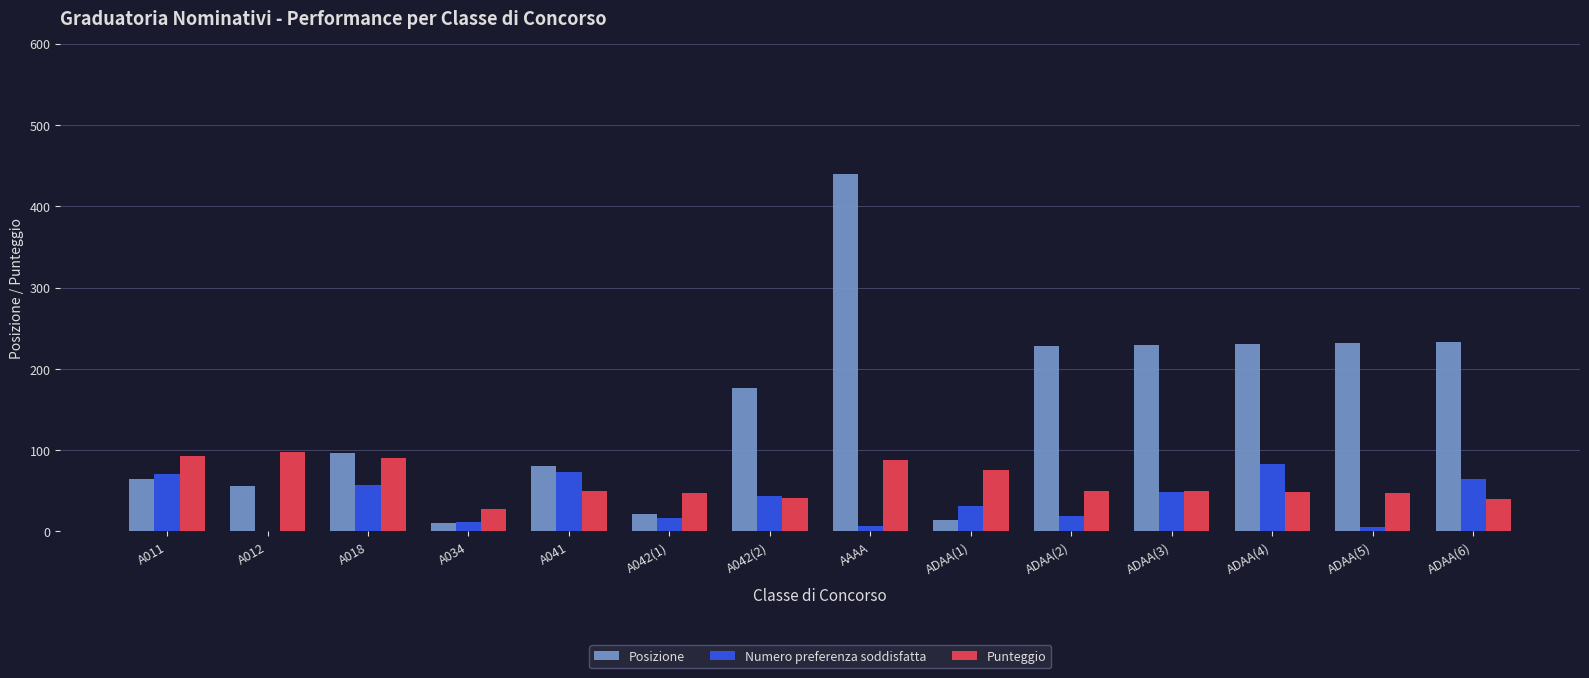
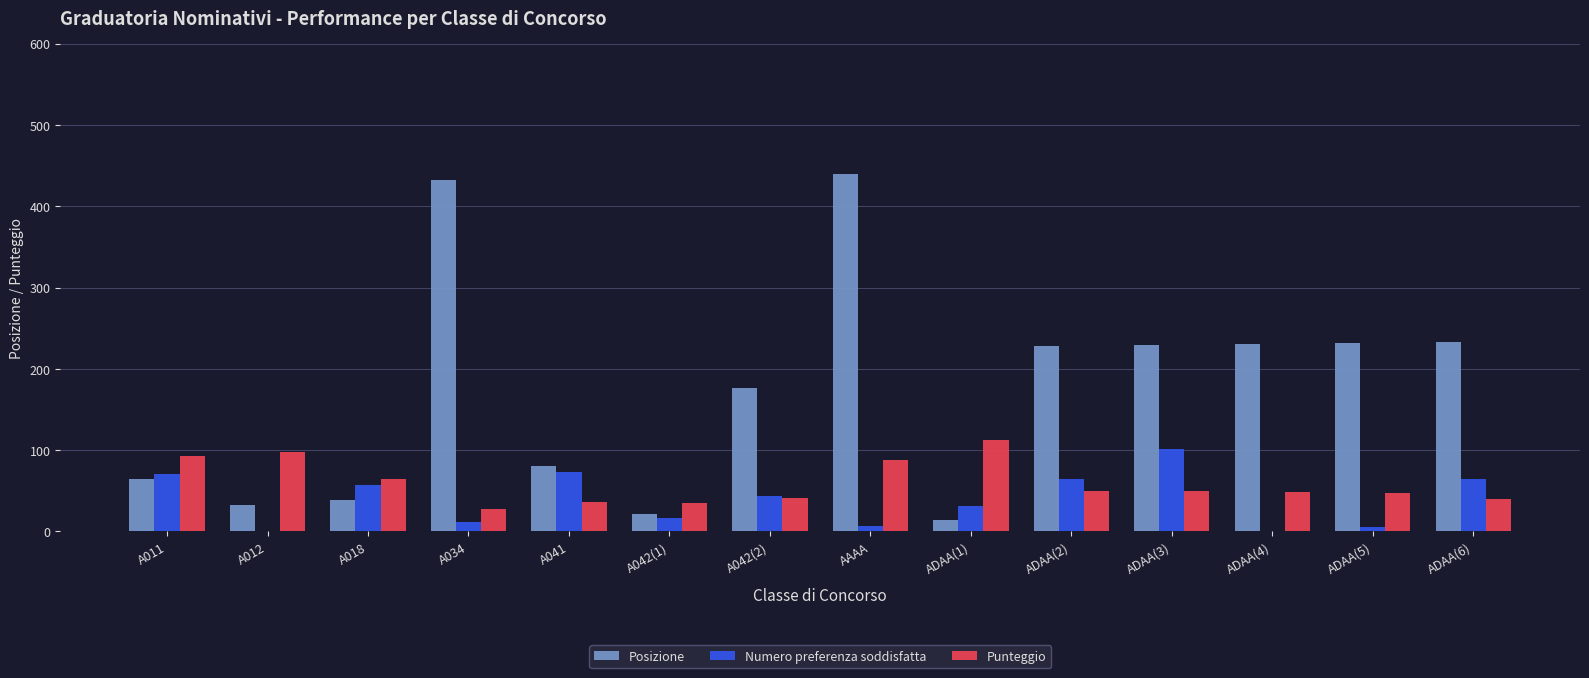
  {
    "Posizione": {
      "A011": 60,
-     "A012": 60,
-     "A018": 100,
-     "A034": 10,
+     "A012": 30,
+     "A018": 40,
+     "A034": 430,
      "A041": 80,
      "A042(1)": 20,
      "A042(2)": 180,
      "AAAA": 440,
      "ADAA(1)": 10,
      "ADAA(2)": 230,
      "ADAA(3)": 230,
      "ADAA(4)": 230,
      "ADAA(5)": 230,
      "ADAA(6)": 230
    },
    "Numero preferenza soddisfatta": {
      "A011": 70,
      "A018": 60,
      "A034": 10,
      "A041": 70,
      "A042(1)": 20,
      "A042(2)": 40,
      "AAAA": 10,
      "ADAA(1)": 30,
-     "ADAA(2)": 20,
-     "ADAA(3)": 50,
-     "ADAA(4)": 80,
+     "ADAA(2)": 70,
+     "ADAA(3)": 100,
+     "ADAA(4)": 0,
      "ADAA(5)": 10,
      "ADAA(6)": 70
    },
    "Punteggio": {
      "A011": 90,
      "A012": 100,
-     "A018": 90,
+     "A018": 70,
      "A034": 30,
-     "A041": 50,
-     "A042(1)": 50,
+     "A041": 40,
+     "A042(1)": 40,
      "A042(2)": 40,
      "AAAA": 90,
-     "ADAA(1)": 80,
+     "ADAA(1)": 110,
      "ADAA(2)": 50,
      "ADAA(3)": 50,
      "ADAA(4)": 50,
      "ADAA(5)": 50,
      "ADAA(6)": 40
    }
  }
